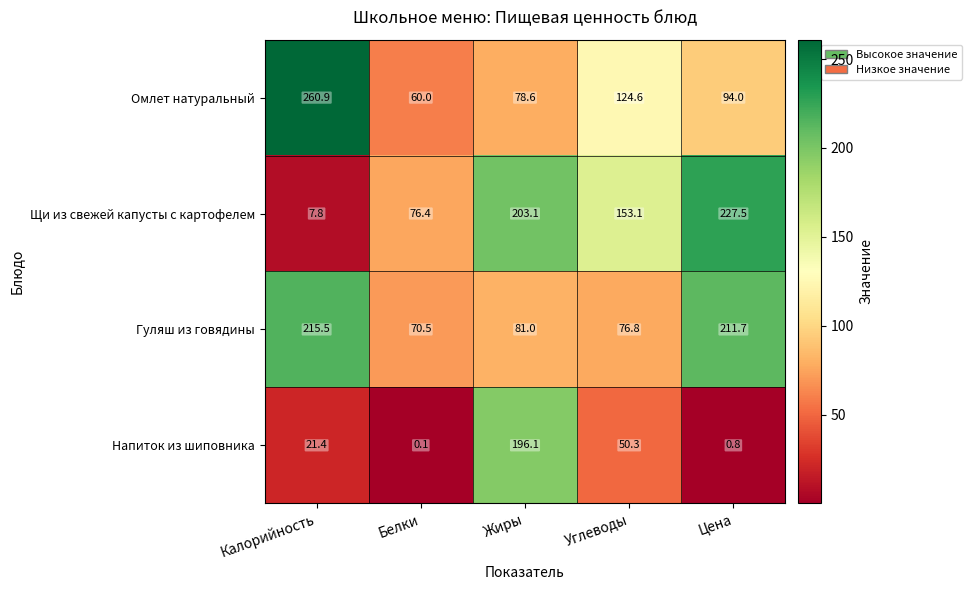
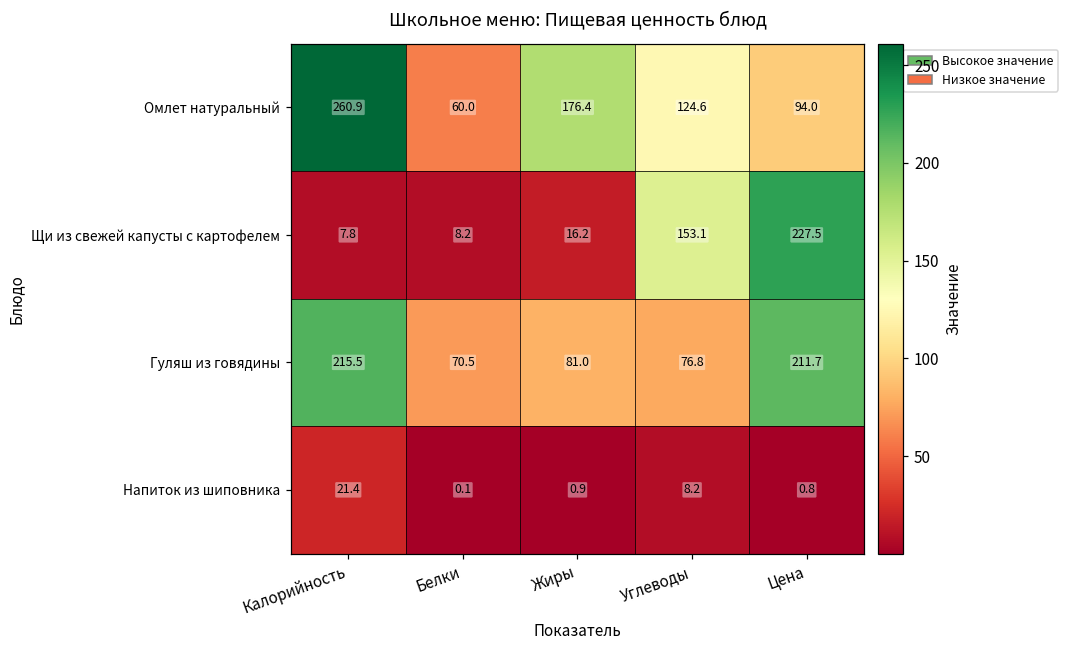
  {
    "Омлет натуральный": {
-     "Жиры": 78.6
+     "Жиры": 176.4
    },
    "Щи из свежей капусты с картофелем": {
-     "Белки": 76.4,
-     "Жиры": 203.1
+     "Белки": 8.2,
+     "Жиры": 16.2
    },
    "Напиток из шиповника": {
-     "Жиры": 196.1,
-     "Углеводы": 50.3
+     "Жиры": 0.9,
+     "Углеводы": 8.2
    }
  }
